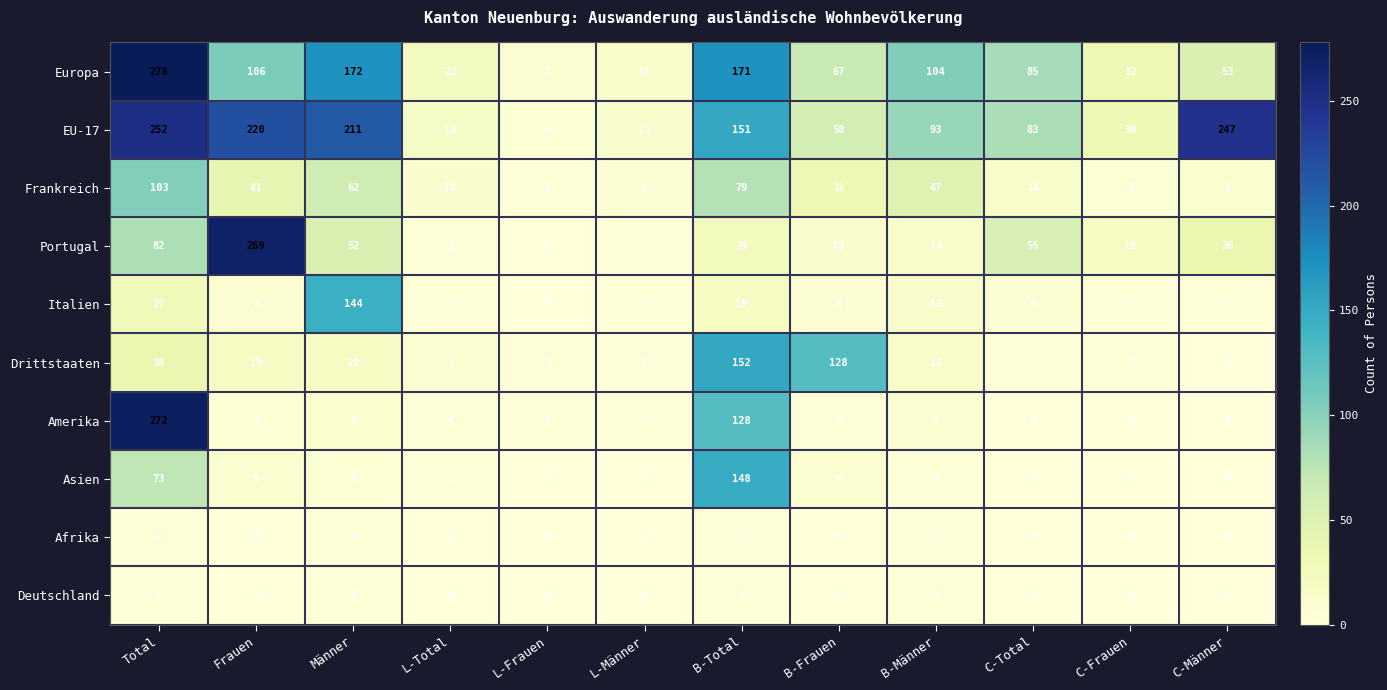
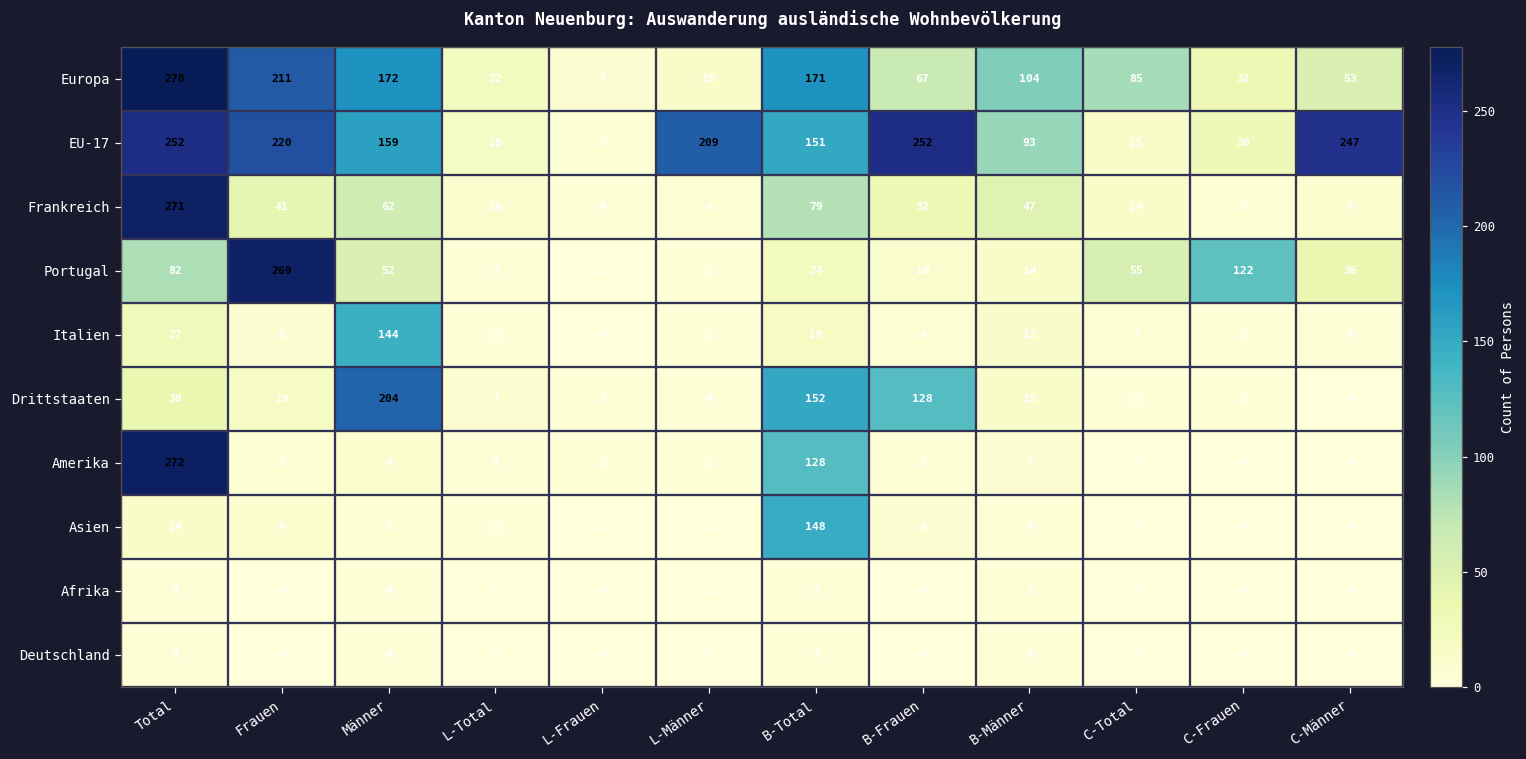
  {
    "Europa": {
      "Total": 278,
-     "Frauen": 106,
+     "Frauen": 211,
      "Männer": 172,
      "L-Total": 22,
      "L-Männer": 15,
      "B-Total": 171,
      "B-Frauen": 67,
      "B-Männer": 104,
      "C-Total": 85,
      "C-Frauen": 32,
      "C-Männer": 53
    },
    "EU-17": {
      "Total": 252,
      "Frauen": 220,
-     "Männer": 211,
+     "Männer": 159,
      "L-Total": 18,
-     "L-Männer": 13,
+     "L-Männer": 209,
      "B-Total": 151,
-     "B-Frauen": 58,
+     "B-Frauen": 252,
      "B-Männer": 93,
-     "C-Total": 83,
+     "C-Total": 15,
      "C-Frauen": 30,
      "C-Männer": 247
    },
    "Frankreich": {
-     "Total": 103,
+     "Total": 271,
      "Frauen": 41,
      "Männer": 62,
      "L-Total": 10,
      "B-Total": 79,
      "B-Frauen": 32,
      "B-Männer": 47,
      "C-Total": 14,
      "C-Männer": 9
    },
    "Portugal": {
      "Total": 82,
      "Frauen": 269,
      "Männer": 52,
      "B-Total": 24,
      "B-Frauen": 10,
      "B-Männer": 14,
      "C-Total": 55,
-     "C-Frauen": 19,
+     "C-Frauen": 122,
      "C-Männer": 36
    },
    "Italien": {
      "Total": 27,
      "Männer": 144,
      "B-Total": 19,
      "B-Männer": 13
    },
    "Drittstaaten": {
      "Total": 38,
      "Frauen": 19,
-     "Männer": 19,
+     "Männer": 204,
      "B-Total": 152,
      "B-Frauen": 128,
      "B-Männer": 15
    },
    "Amerika": {
      "Total": 272,
      "Männer": 9,
      "B-Total": 128
    },
    "Asien": {
-     "Total": 73,
+     "Total": 14,
      "Frauen": 9,
      "B-Total": 148
    }
  }
